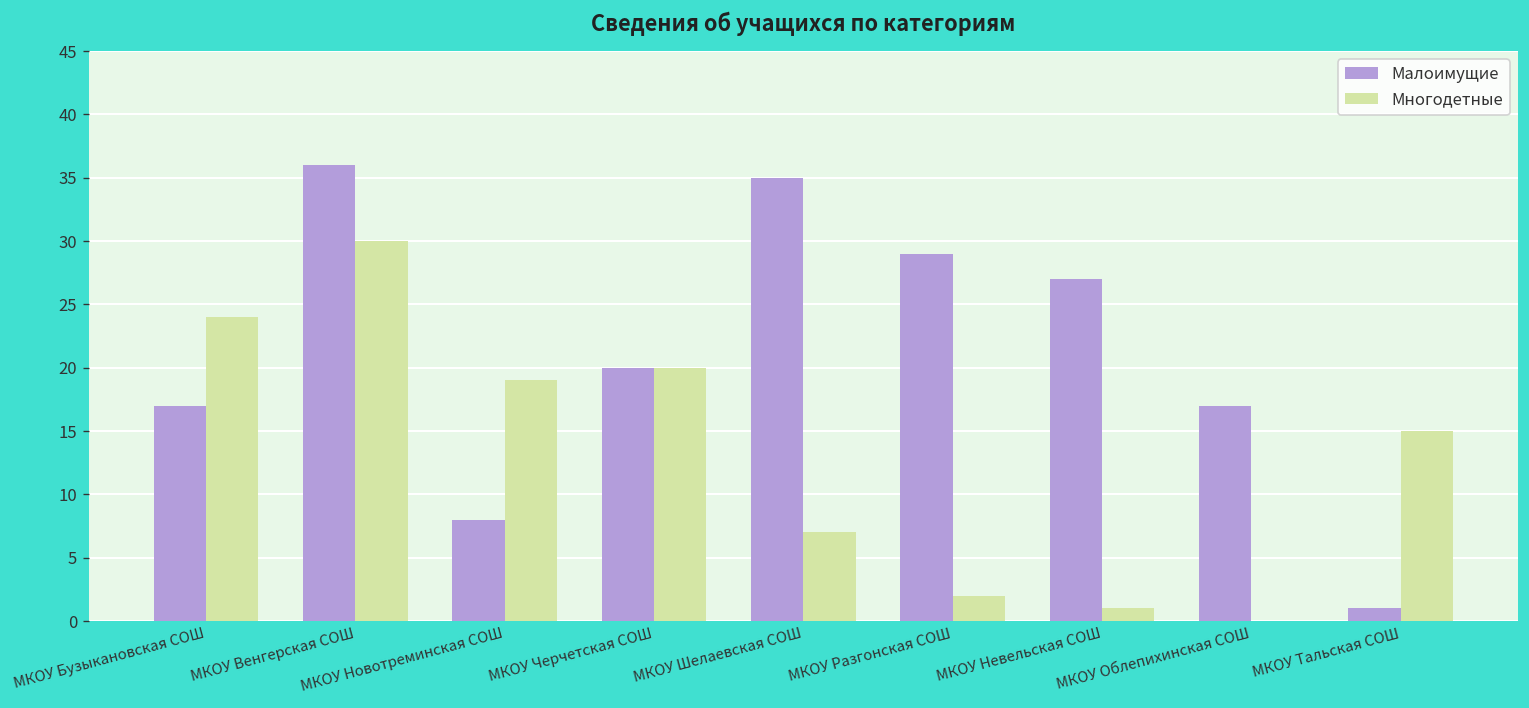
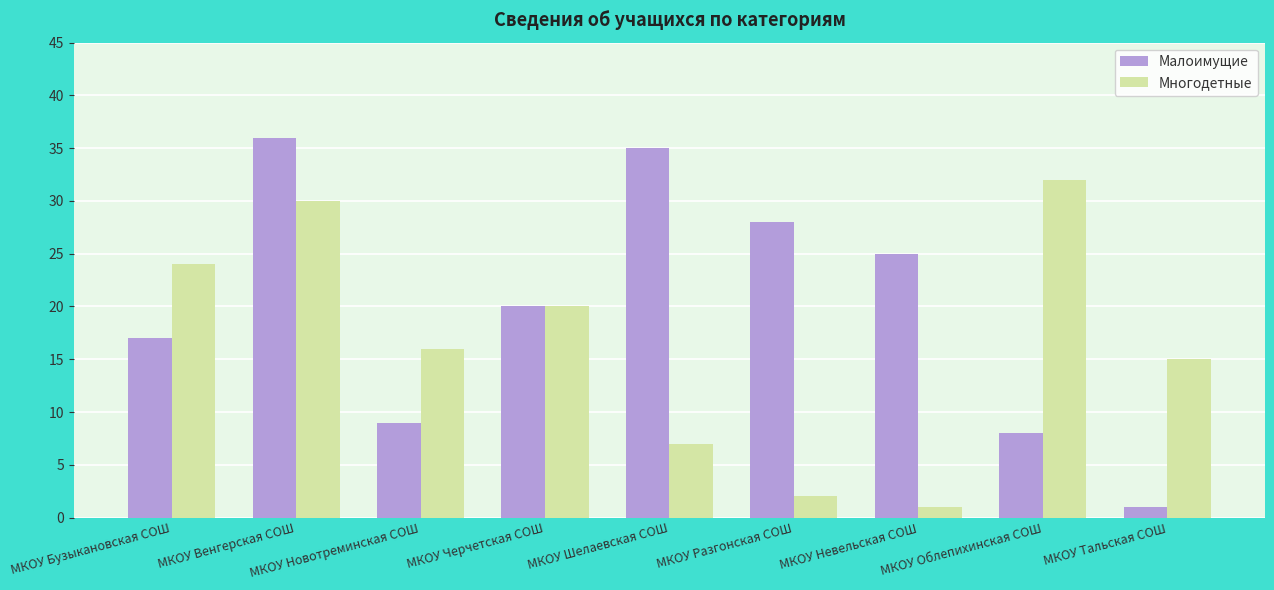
  {
    "Малоимущие": {
      "МКОУ Бузыкановская СОШ": 17,
      "МКОУ Венгерская СОШ": 36,
-     "МКОУ Новотреминская СОШ": 8,
+     "МКОУ Новотреминская СОШ": 9,
      "МКОУ Черчетская СОШ": 20,
      "МКОУ Шелаевская СОШ": 35,
-     "МКОУ Разгонская СОШ": 29,
-     "МКОУ Невельская СОШ": 27,
-     "МКОУ Облепихинская СОШ": 17,
+     "МКОУ Разгонская СОШ": 28,
+     "МКОУ Невельская СОШ": 25,
+     "МКОУ Облепихинская СОШ": 8,
      "МКОУ Тальская СОШ": 1
    },
    "Многодетные": {
      "МКОУ Бузыкановская СОШ": 24,
      "МКОУ Венгерская СОШ": 30,
-     "МКОУ Новотреминская СОШ": 19,
+     "МКОУ Новотреминская СОШ": 16,
      "МКОУ Черчетская СОШ": 20,
      "МКОУ Шелаевская СОШ": 7,
      "МКОУ Разгонская СОШ": 2,
      "МКОУ Невельская СОШ": 1,
-     "МКОУ Облепихинская СОШ": 0,
+     "МКОУ Облепихинская СОШ": 32,
      "МКОУ Тальская СОШ": 15
    }
  }
